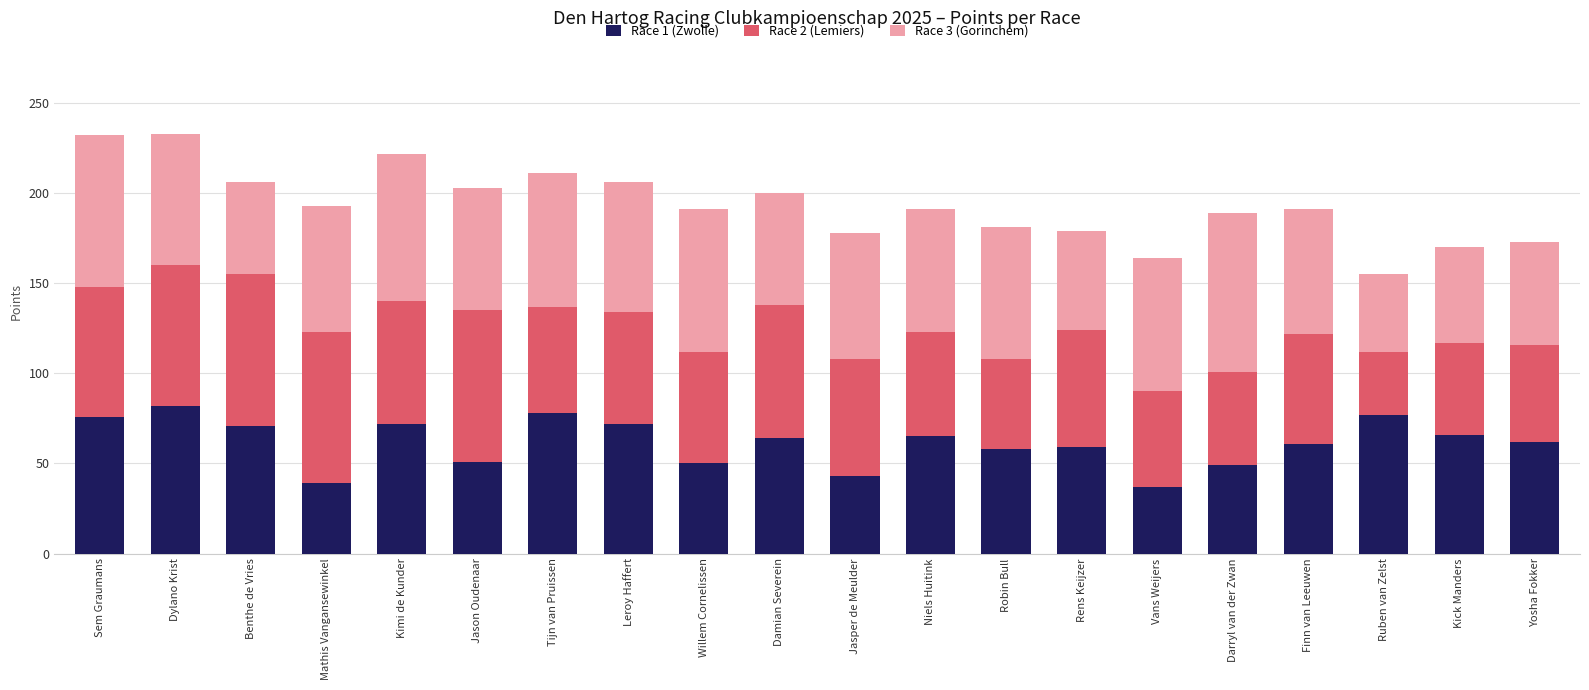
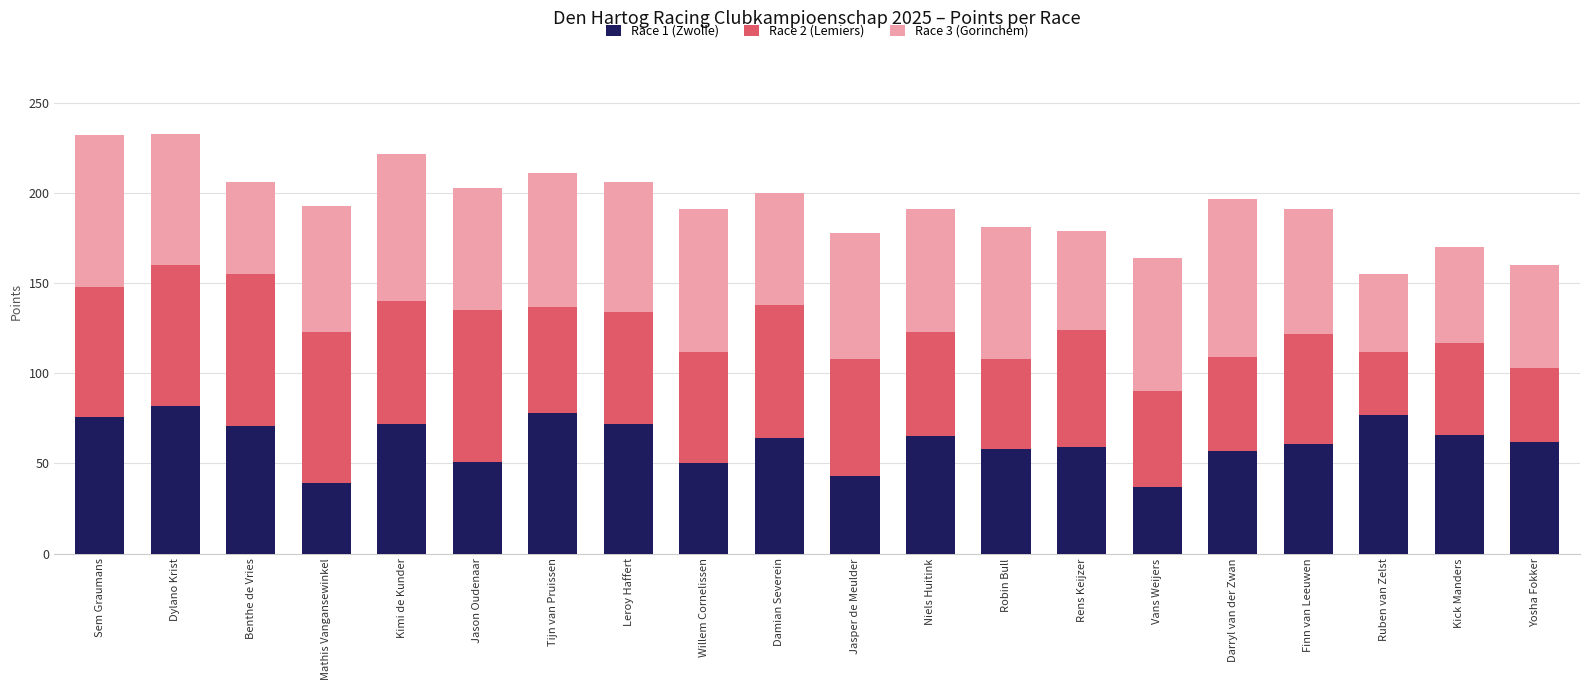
  {
    "Race 1 (Zwolle)": {
      "Sem Graumans": 76,
      "Dylano Krist": 82,
      "Benthe de Vries": 71,
      "Mathis Vangansewinkel": 39,
      "Kimi de Kunder": 72,
      "Jason Oudenaar": 51,
      "Tijn van Pruissen": 78,
      "Leroy Haffert": 72,
      "Willem Cornelissen": 50,
      "Damian Severein": 64,
      "Jasper de Meulder": 43,
      "Niels Huitink": 65,
      "Robin Bull": 58,
      "Rens Keijzer": 59,
      "Vans Weijers": 37,
-     "Darryl van der Zwan": 49,
+     "Darryl van der Zwan": 57,
      "Finn van Leeuwen": 61,
      "Ruben van Zelst": 77,
      "Kick Manders": 66,
      "Yosha Fokker": 62
    },
    "Race 2 (Lemiers)": {
      "Sem Graumans": 72,
      "Dylano Krist": 78,
      "Benthe de Vries": 84,
      "Mathis Vangansewinkel": 84,
      "Kimi de Kunder": 68,
      "Jason Oudenaar": 84,
      "Tijn van Pruissen": 59,
      "Leroy Haffert": 62,
      "Willem Cornelissen": 62,
      "Damian Severein": 74,
      "Jasper de Meulder": 65,
      "Niels Huitink": 58,
      "Robin Bull": 50,
      "Rens Keijzer": 65,
      "Vans Weijers": 53,
      "Darryl van der Zwan": 52,
      "Finn van Leeuwen": 61,
      "Ruben van Zelst": 35,
      "Kick Manders": 51,
-     "Yosha Fokker": 54
+     "Yosha Fokker": 41
    },
    "Race 3 (Gorinchem)": {
      "Sem Graumans": 84,
      "Dylano Krist": 73,
      "Benthe de Vries": 51,
      "Mathis Vangansewinkel": 70,
      "Kimi de Kunder": 82,
      "Jason Oudenaar": 68,
      "Tijn van Pruissen": 74,
      "Leroy Haffert": 72,
      "Willem Cornelissen": 79,
      "Damian Severein": 62,
      "Jasper de Meulder": 70,
      "Niels Huitink": 68,
      "Robin Bull": 73,
      "Rens Keijzer": 55,
      "Vans Weijers": 74,
      "Darryl van der Zwan": 88,
      "Finn van Leeuwen": 69,
      "Ruben van Zelst": 43,
      "Kick Manders": 53,
      "Yosha Fokker": 57
    }
  }
